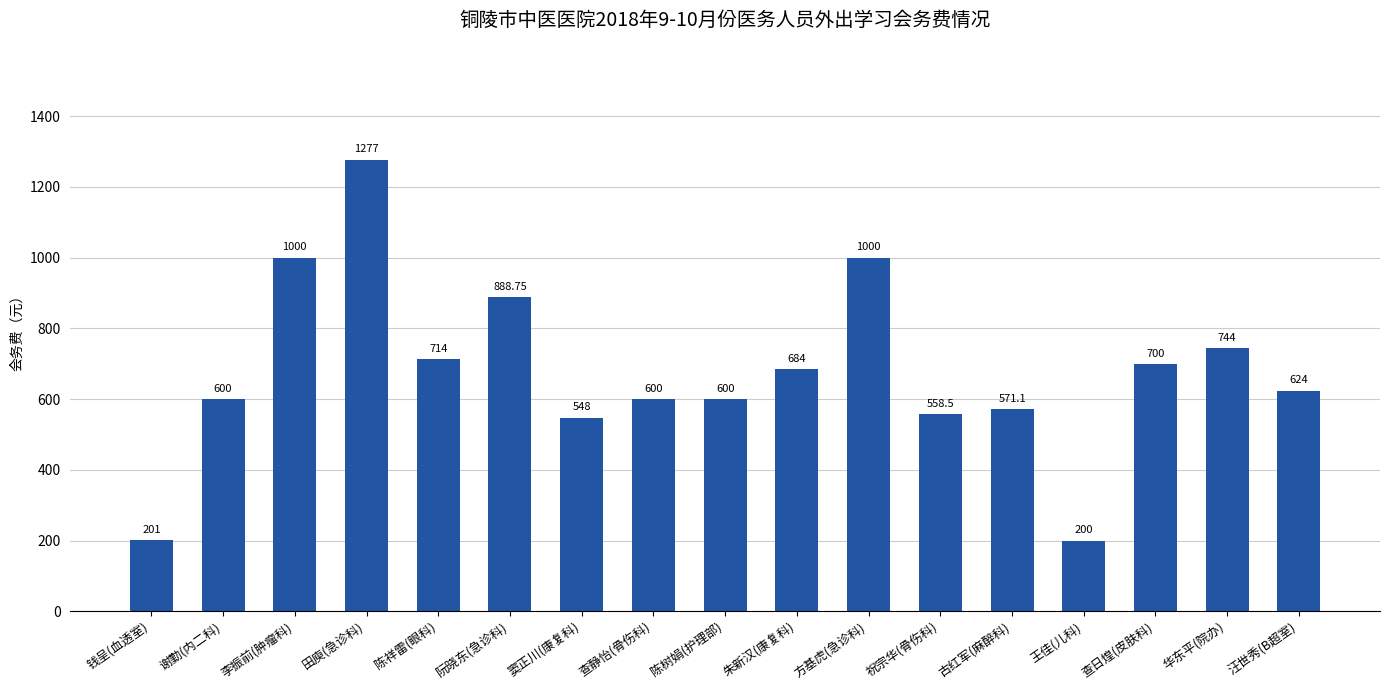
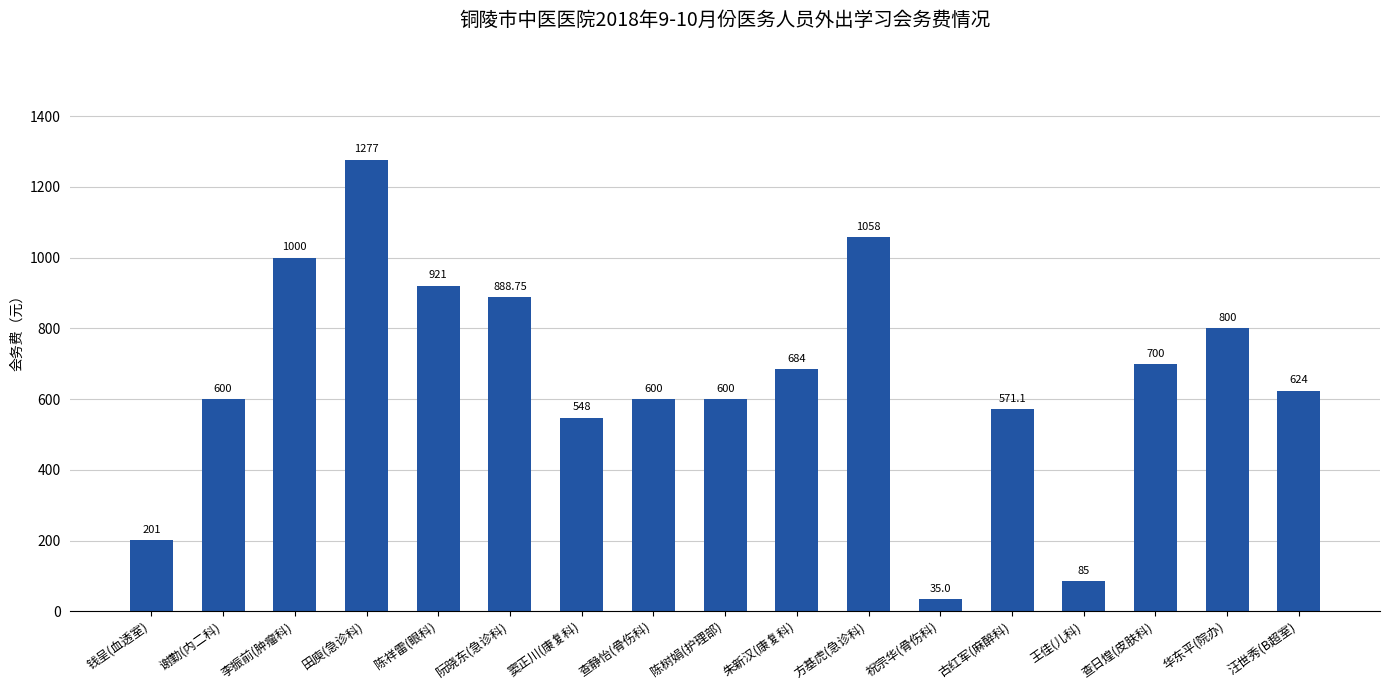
  {
    "钱呈(血透室)": 201,
    "谢勤(内二科)": 600,
    "李振前(肿瘤科)": 1000,
    "田庾(急诊科)": 1277,
-   "陈祥雷(眼科)": 714,
+   "陈祥雷(眼科)": 921,
    "阮晓东(急诊科)": 888.75,
    "窦正川(康复科)": 548,
    "查静怡(骨伤科)": 600,
    "陈树娟(护理部)": 600,
    "朱新汉(康复科)": 684,
-   "方基虎(急诊科)": 1000,
-   "祝宗华(骨伤科)": 558.5,
+   "方基虎(急诊科)": 1058,
+   "祝宗华(骨伤科)": 35.0,
    "古红军(麻醉科)": 571.1,
-   "王佳(儿科)": 200,
+   "王佳(儿科)": 85,
    "查日煌(皮肤科)": 700,
-   "华东平(院办)": 744,
+   "华东平(院办)": 800,
    "汪世秀(B超室)": 624
  }
